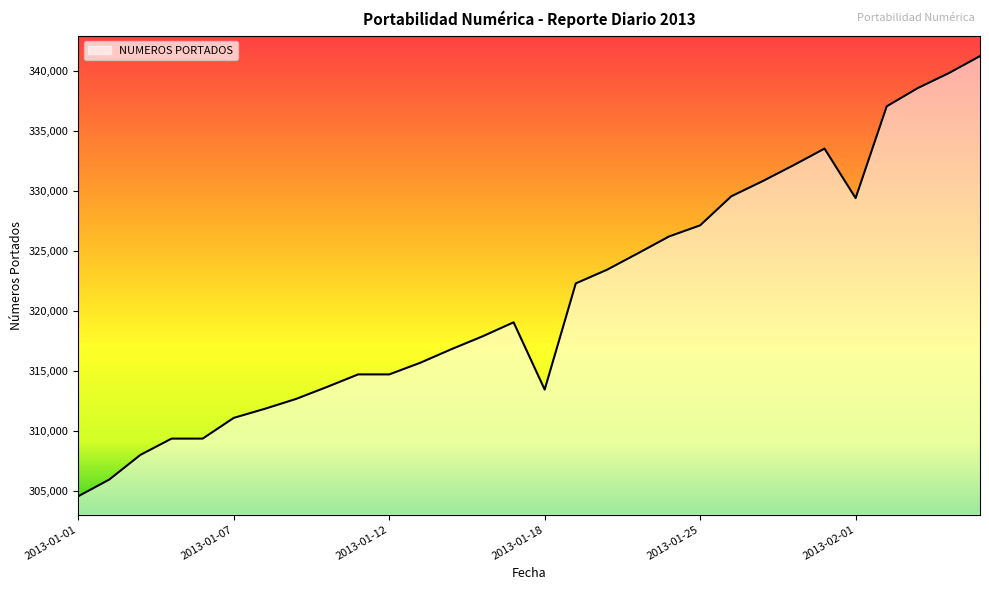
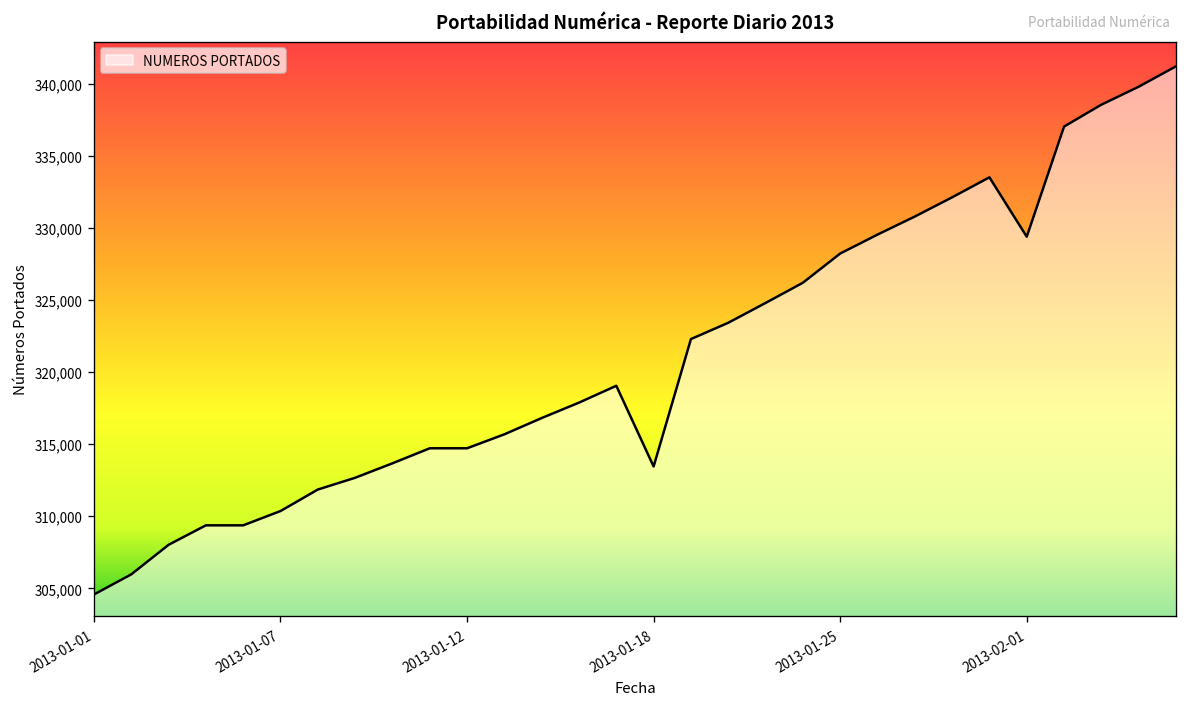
  {
    "2013-01-01": "304,600",
-   "2013-01-07": "311,100",
+   "2013-01-07": "310,400",
    "2013-01-12": "314,700",
    "2013-01-18": "313,500",
-   "2013-01-25": "327,100",
+   "2013-01-25": "328,200",
    "2013-02-01": "329,400"
  }
